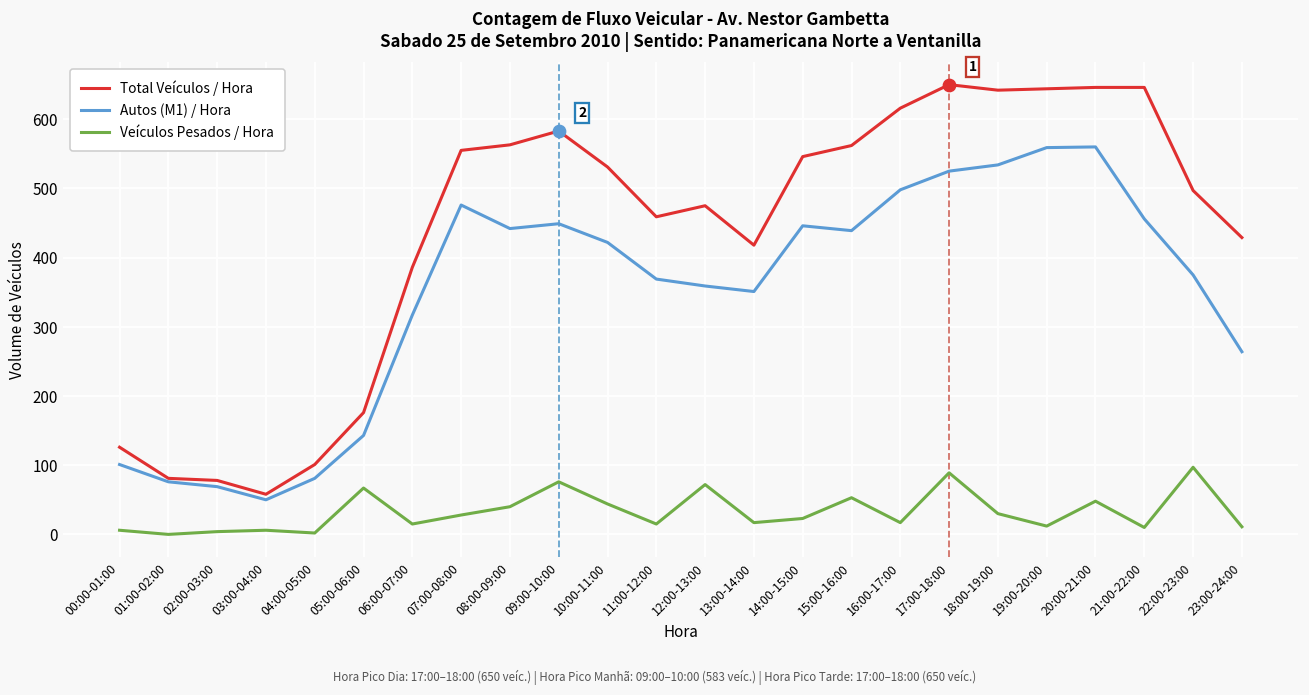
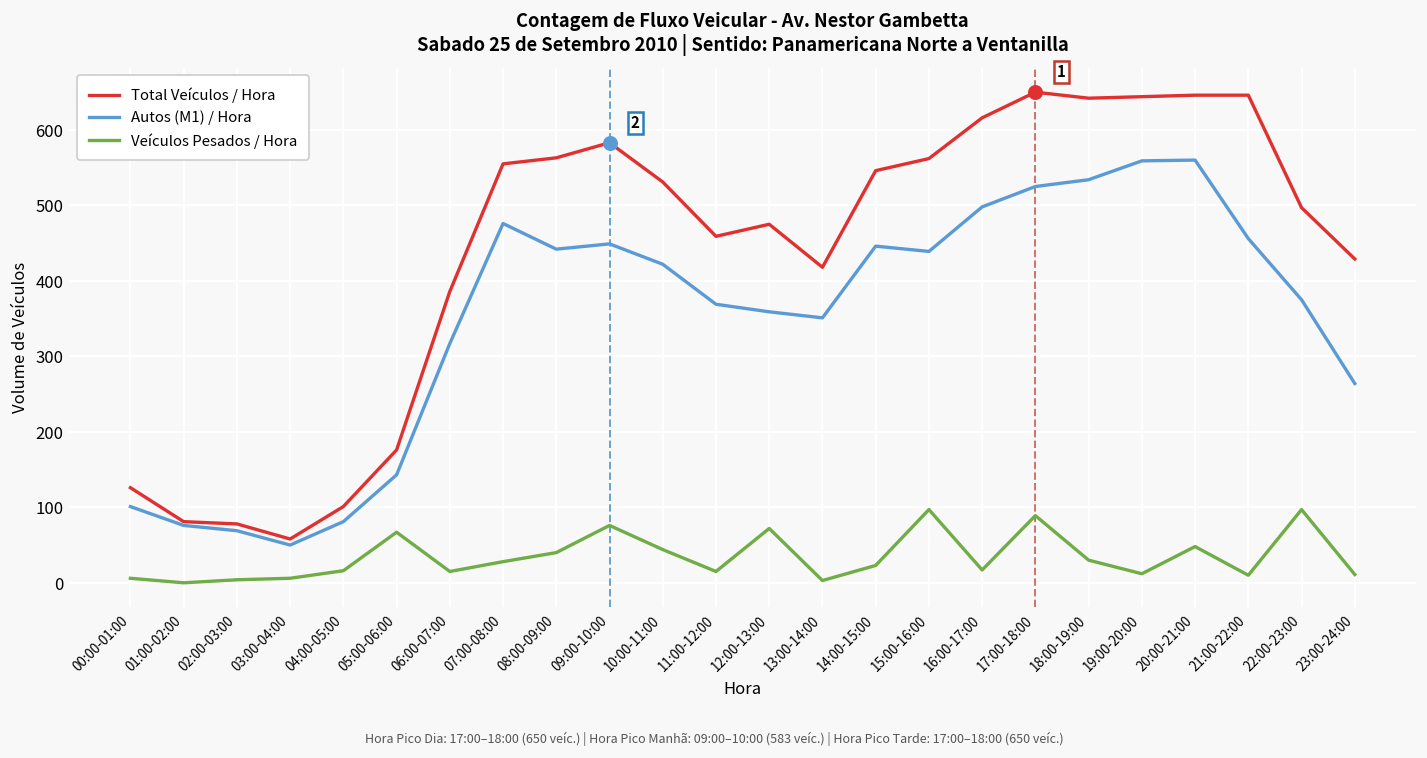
  {
    "Veículos Pesados / Hora": {
      "00:00-01:00": 10,
      "01:00-02:00": 0,
      "02:00-03:00": 0,
      "03:00-04:00": 10,
-     "04:00-05:00": 0,
+     "04:00-05:00": 20,
      "05:00-06:00": 70,
      "06:00-07:00": 20,
      "07:00-08:00": 30,
      "08:00-09:00": 40,
      "09:00-10:00": 80,
      "10:00-11:00": 40,
      "11:00-12:00": 20,
      "12:00-13:00": 70,
-     "13:00-14:00": 20,
+     "13:00-14:00": 0,
      "14:00-15:00": 20,
-     "15:00-16:00": 50,
+     "15:00-16:00": 100,
      "16:00-17:00": 20,
      "17:00-18:00": 90,
      "18:00-19:00": 30,
      "19:00-20:00": 10,
      "20:00-21:00": 50,
      "21:00-22:00": 10,
      "22:00-23:00": 100,
      "23:00-24:00": 10
    }
  }
